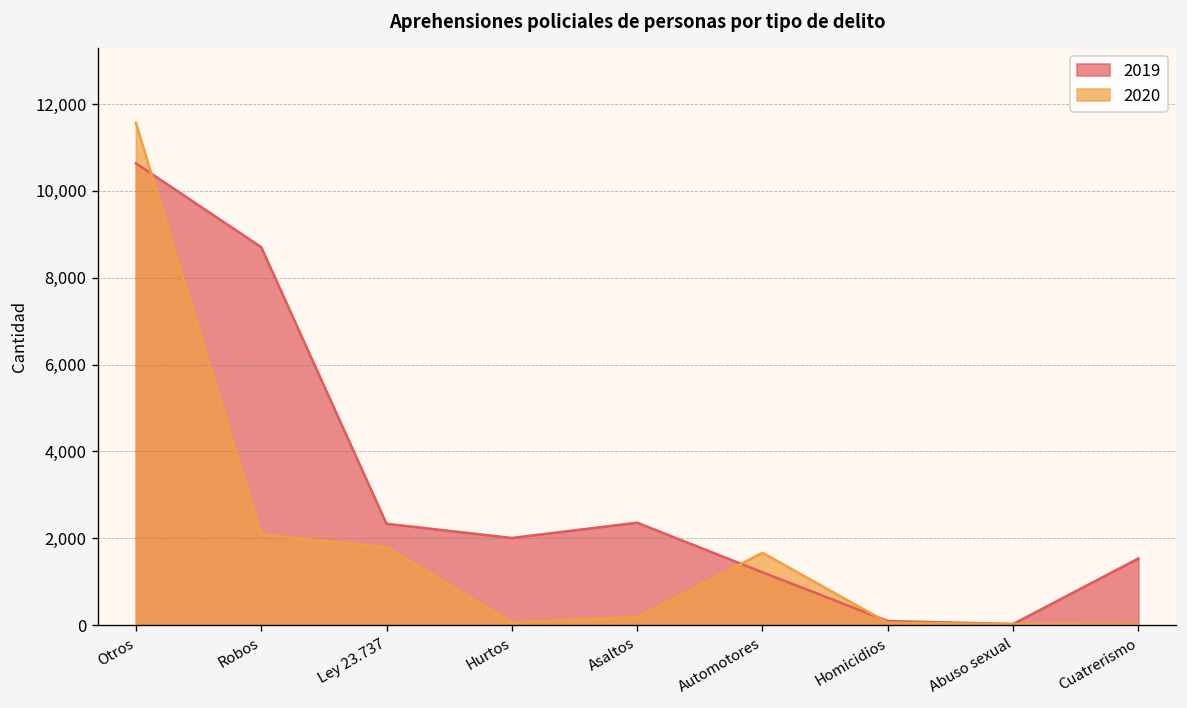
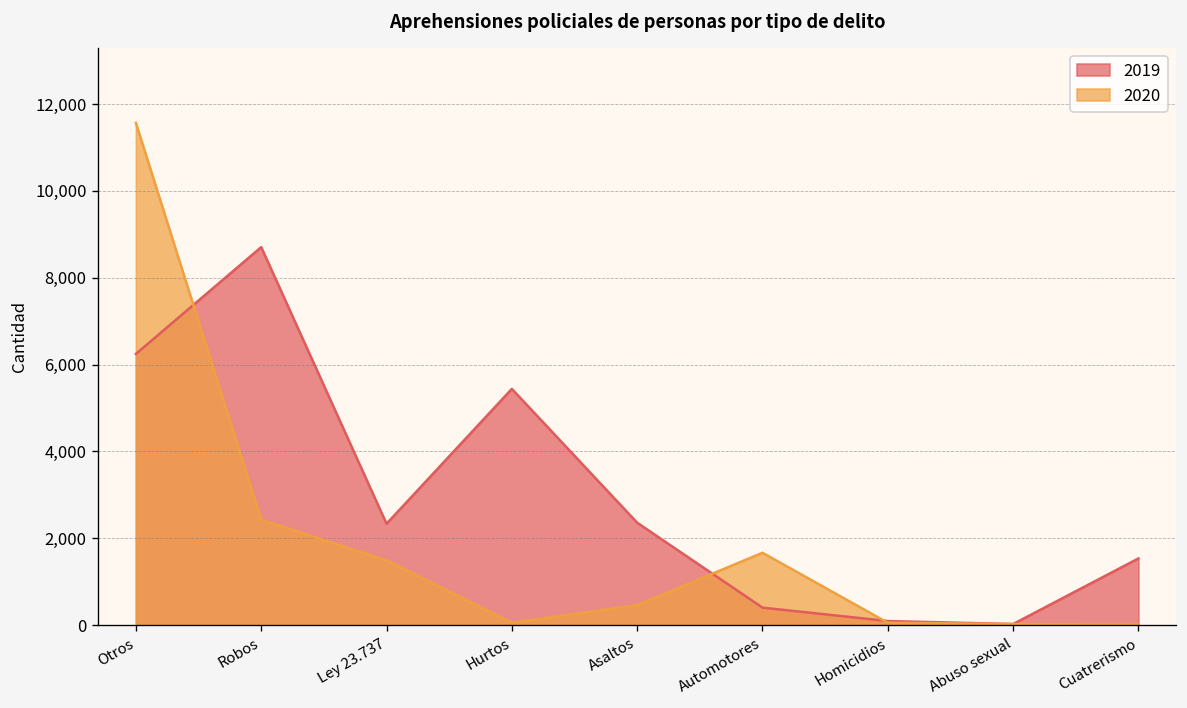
  {
    "2019": {
-     "Otros": "10,600",
+     "Otros": "6,200",
      "Robos": "8,700",
      "Ley 23.737": "2,300",
-     "Hurtos": "2,000",
+     "Hurtos": "5,400",
      "Asaltos": "2,400",
-     "Automotores": "1,200",
+     "Automotores": "400",
      "Cuatrerismo": "1,500"
    },
    "2020": {
      "Otros": "11,600",
-     "Robos": "2,100",
-     "Ley 23.737": "1,800",
+     "Robos": "2,400",
+     "Ley 23.737": "1,500",
      "Hurtos": "100",
-     "Asaltos": "200",
+     "Asaltos": "500",
      "Automotores": "1,700",
      "Cuatrerismo": "0"
    }
  }
